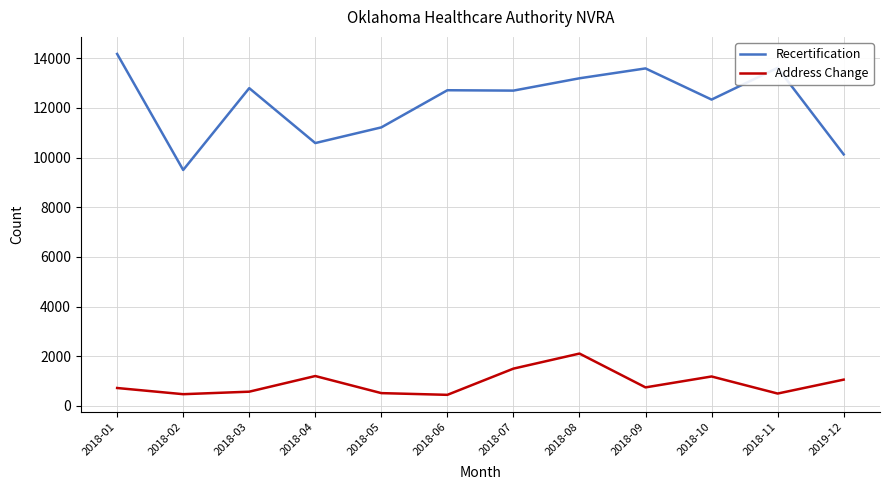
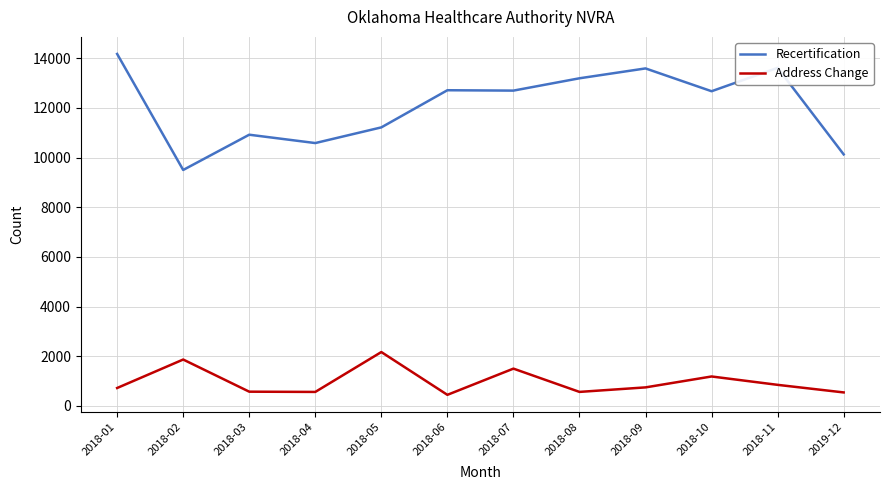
  {
    "Recertification": {
      "2018-01": 14200,
      "2018-02": 9500,
-     "2018-03": 12800,
+     "2018-03": 10900,
      "2018-04": 10600,
      "2018-05": 11200,
      "2018-06": 12700,
      "2018-07": 12700,
      "2018-08": 13200,
      "2018-09": 13600,
-     "2018-10": 12300,
+     "2018-10": 12700,
      "2019-12": 10100
    },
    "Address Change": {
      "2018-01": 700,
-     "2018-02": 500,
+     "2018-02": 1900,
      "2018-03": 600,
-     "2018-04": 1200,
-     "2018-05": 500,
+     "2018-04": 600,
+     "2018-05": 2200,
      "2018-06": 400,
      "2018-07": 1500,
-     "2018-08": 2100,
+     "2018-08": 600,
      "2018-09": 700,
      "2018-10": 1200,
-     "2018-11": 500,
-     "2019-12": 1100
+     "2018-11": 900,
+     "2019-12": 500
    }
  }
